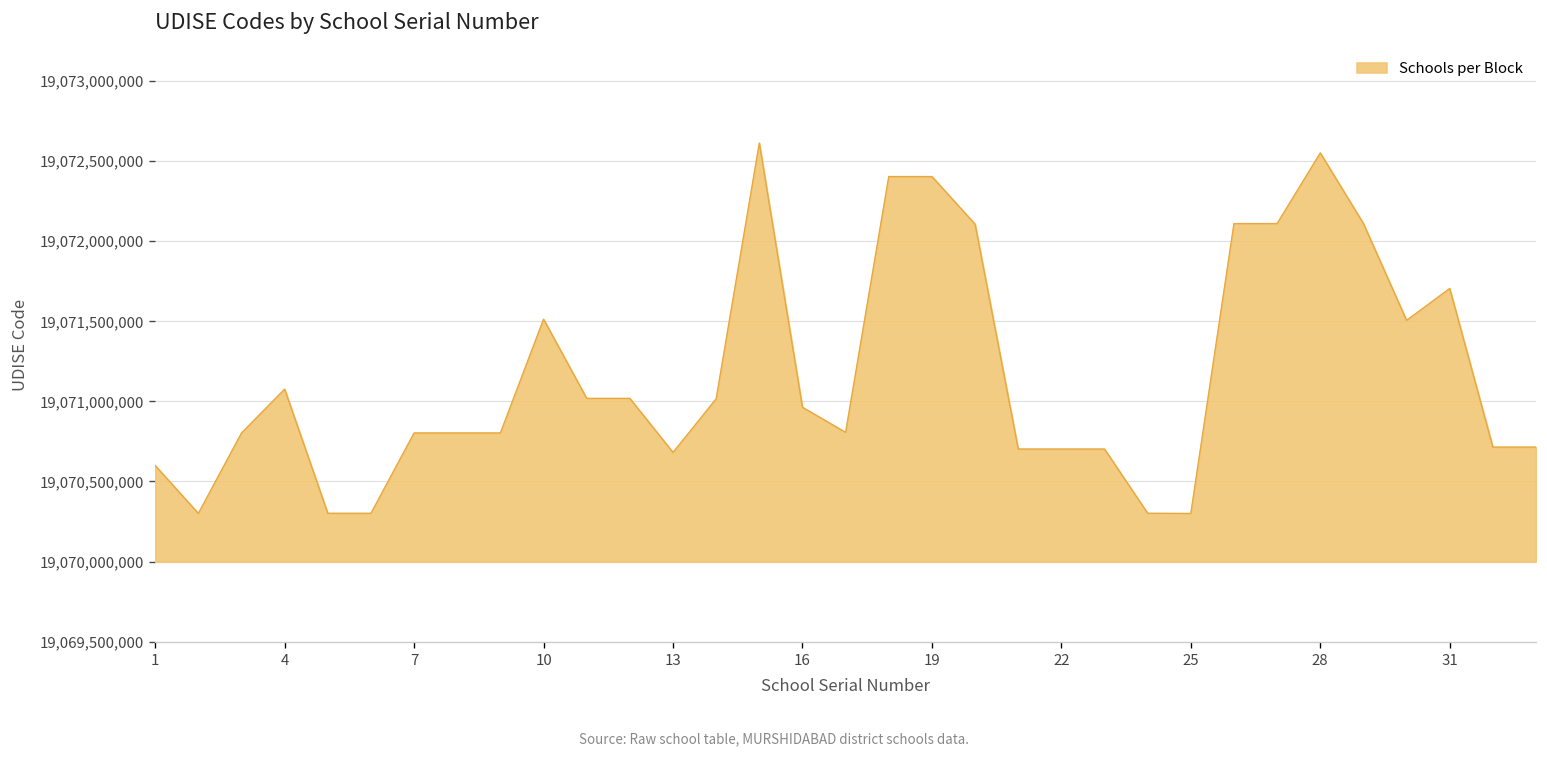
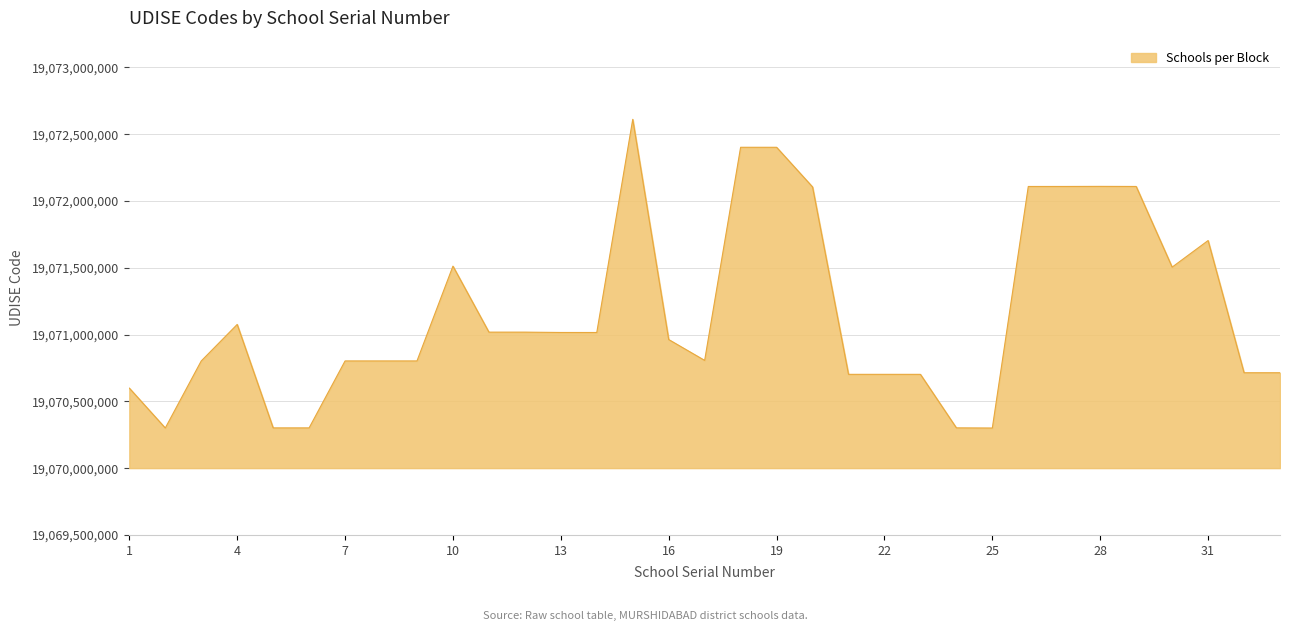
  {
    "1": "19,070,600,000",
    "4": "19,071,080,000",
    "7": "19,070,800,000",
    "10": "19,071,510,000",
-   "13": "19,070,680,000",
+   "13": "19,071,020,000",
    "16": "19,070,960,000",
    "19": "19,072,400,000",
    "22": "19,070,700,000",
    "25": "19,070,300,000",
-   "28": "19,072,550,000",
+   "28": "19,072,110,000",
    "31": "19,071,700,000"
  }
